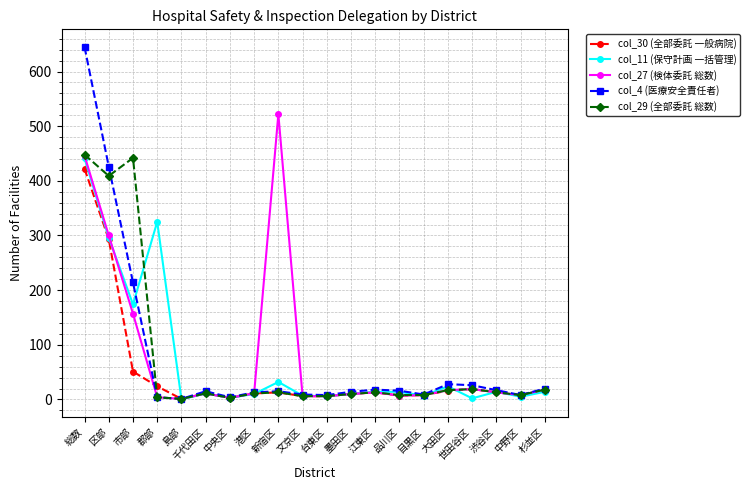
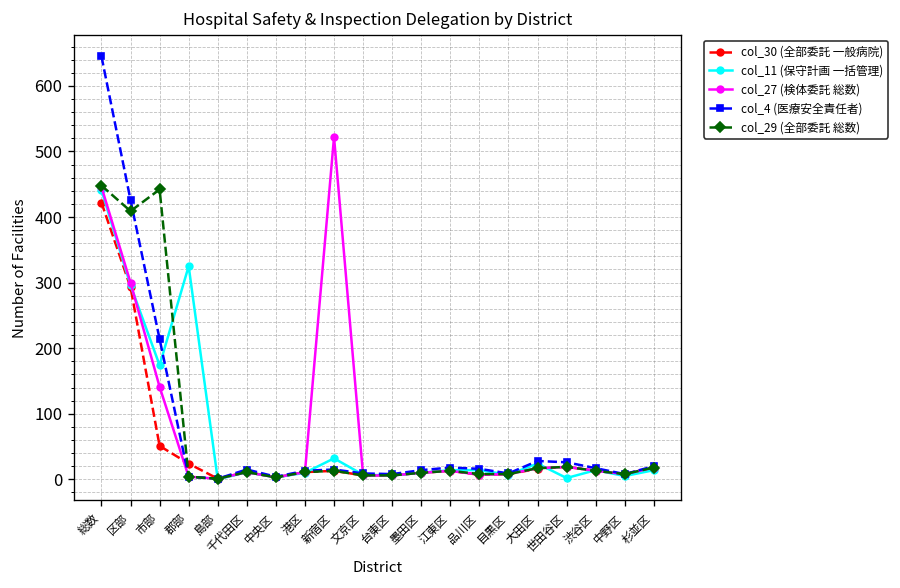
  {
    "col_30 (全部委託 一般病院)": {
      "総数": 420,
      "市部": 50,
      "郡部": 20
    },
    "col_11 (保守計画 一括管理)": {
      "総数": 440,
      "市部": 170,
      "郡部": 330,
      "新宿区": 30,
      "世田谷区": 0
    },
    "col_27 (検体委託 総数)": {
-     "市部": 160,
+     "市部": 140,
      "新宿区": 520
    },
    "col_4 (医療安全責任者)": {
      "総数": 650,
      "区部": 430,
      "市部": 210,
      "世田谷区": 30
    },
    "col_29 (全部委託 総数)": {
      "区部": 410,
      "市部": 440
    }
  }
